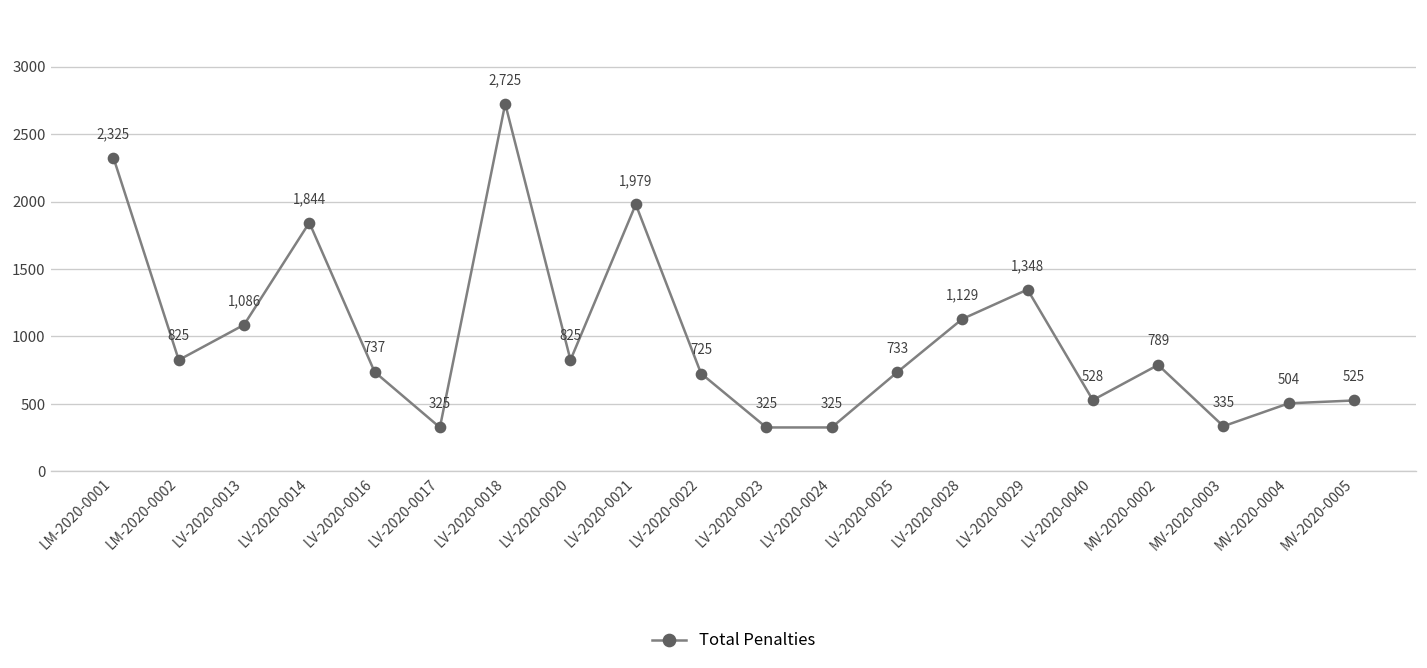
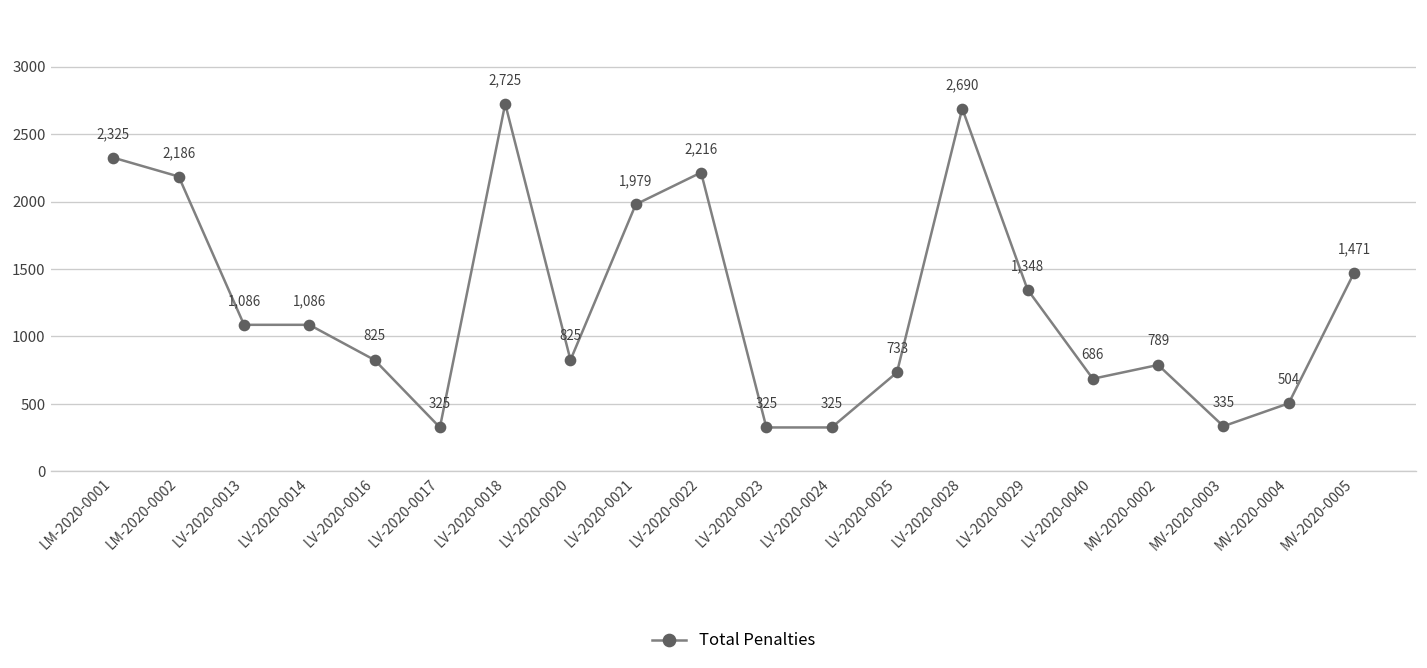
  {
    "LM-2020-0001": "2,325",
-   "LM-2020-0002": "825",
+   "LM-2020-0002": "2,186",
    "LV-2020-0013": "1,086",
-   "LV-2020-0014": "1,844",
-   "LV-2020-0016": "737",
+   "LV-2020-0014": "1,086",
+   "LV-2020-0016": "825",
    "LV-2020-0017": "325",
    "LV-2020-0018": "2,725",
    "LV-2020-0020": "825",
    "LV-2020-0021": "1,979",
-   "LV-2020-0022": "725",
+   "LV-2020-0022": "2,216",
    "LV-2020-0023": "325",
    "LV-2020-0024": "325",
    "LV-2020-0025": "733",
-   "LV-2020-0028": "1,129",
+   "LV-2020-0028": "2,690",
    "LV-2020-0029": "1,348",
-   "LV-2020-0040": "528",
+   "LV-2020-0040": "686",
    "MV-2020-0002": "789",
    "MV-2020-0003": "335",
    "MV-2020-0004": "504",
-   "MV-2020-0005": "525"
+   "MV-2020-0005": "1,471"
  }
